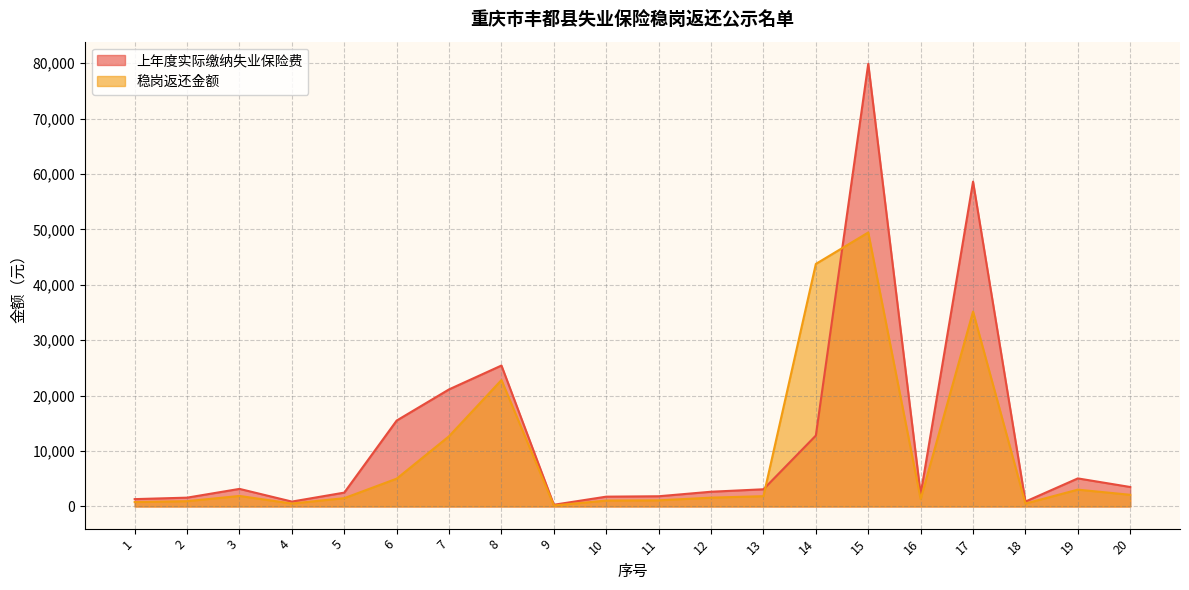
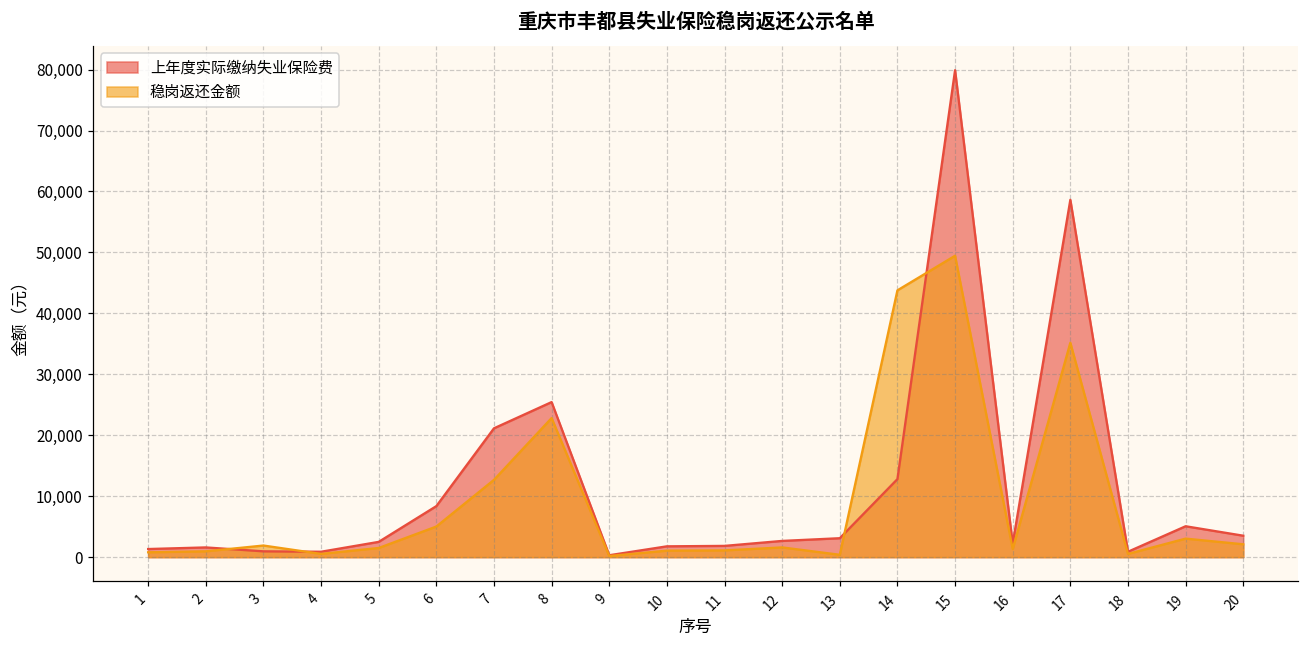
  {
    "上年度实际缴纳失业保险费": {
      "1": "1,000",
      "2": "2,000",
-     "3": "3,000",
+     "3": "1,000",
      "5": "3,000",
-     "6": "16,000",
+     "6": "8,000",
      "7": "21,000",
      "8": "25,000",
      "10": "2,000",
      "11": "2,000",
      "12": "3,000",
      "13": "3,000",
      "14": "13,000",
      "15": "80,000",
      "16": "2,000",
      "17": "59,000",
      "19": "5,000",
      "20": "4,000"
    },
    "稳岗返还金额": {
      "1": "1,000",
      "2": "1,000",
      "3": "2,000",
      "5": "2,000",
      "6": "5,000",
      "7": "13,000",
      "8": "23,000",
      "10": "1,000",
      "11": "1,000",
      "12": "2,000",
-     "13": "2,000",
+     "13": "0",
      "14": "44,000",
      "15": "49,000",
      "16": "1,000",
      "17": "35,000",
      "19": "3,000",
      "20": "2,000"
    }
  }
